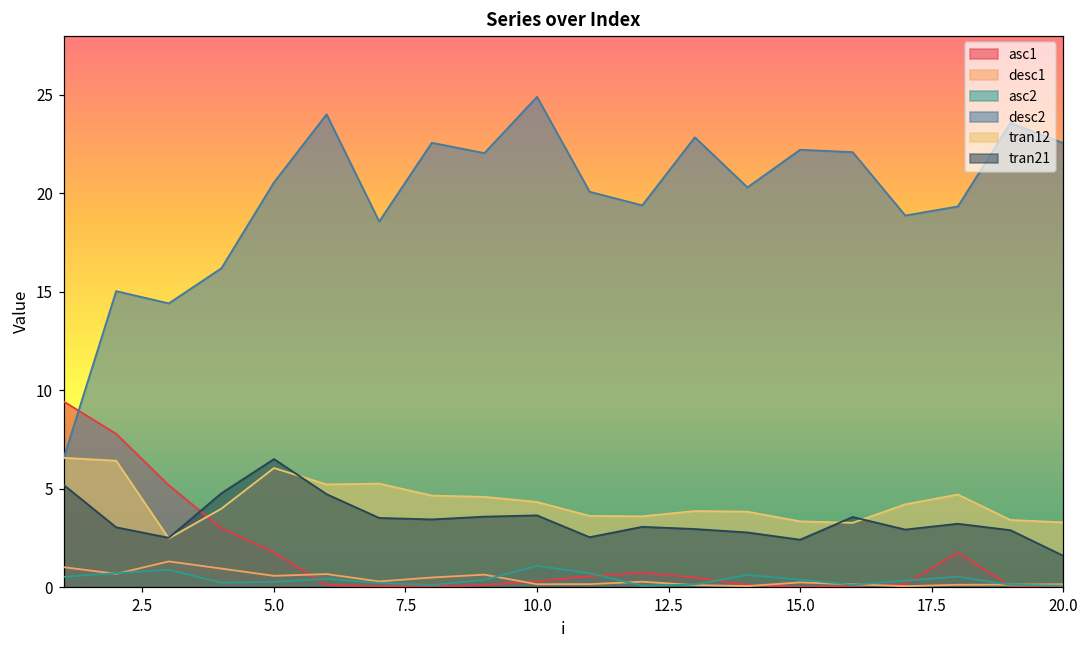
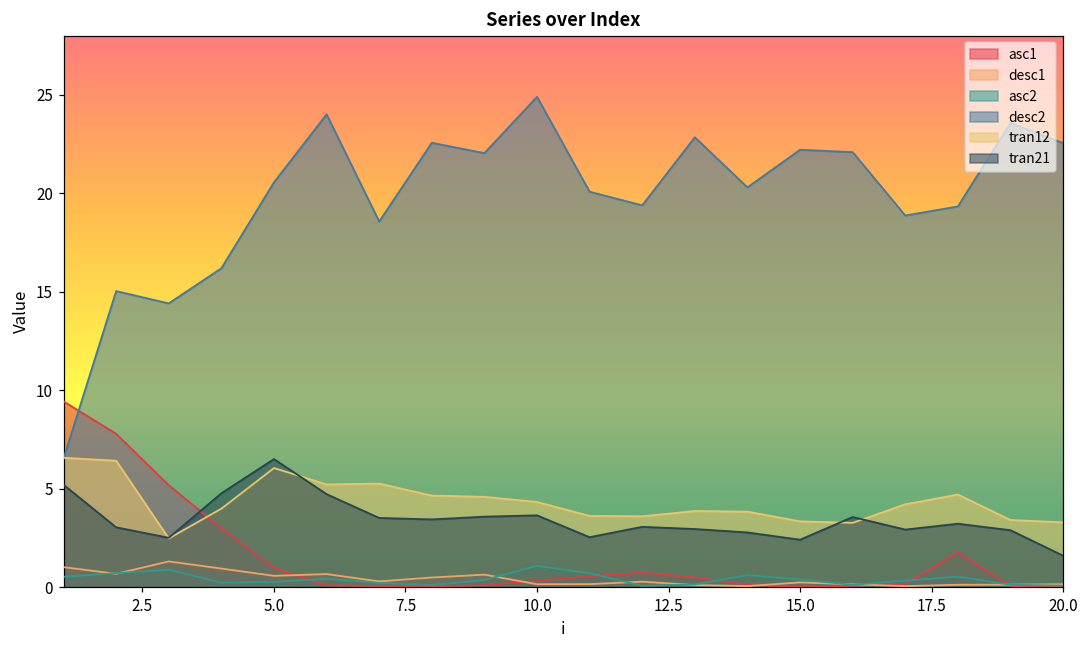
  {
    "asc1": {
-     "5.0": 1.8,
+     "5.0": 1.0,
      "10.0": 0.3,
      "15.0": 0.0
    },
    "tran21": {
      "5.0": 6.5,
      "10.0": 3.6,
      "15.0": 2.4,
      "20.0": 1.6
    }
  }
